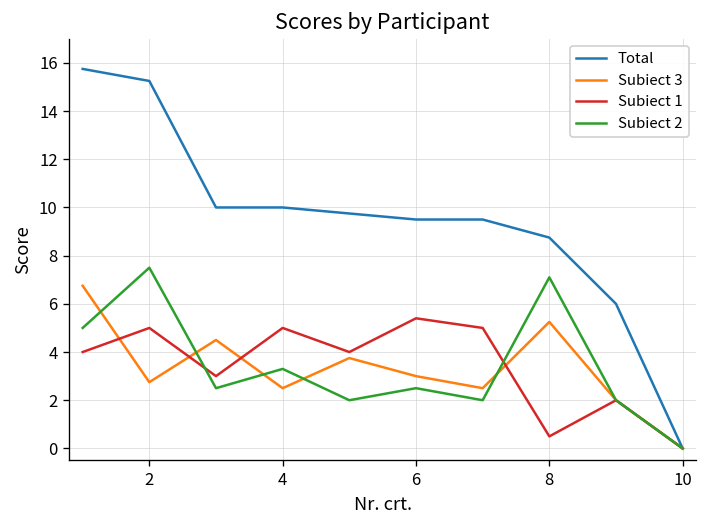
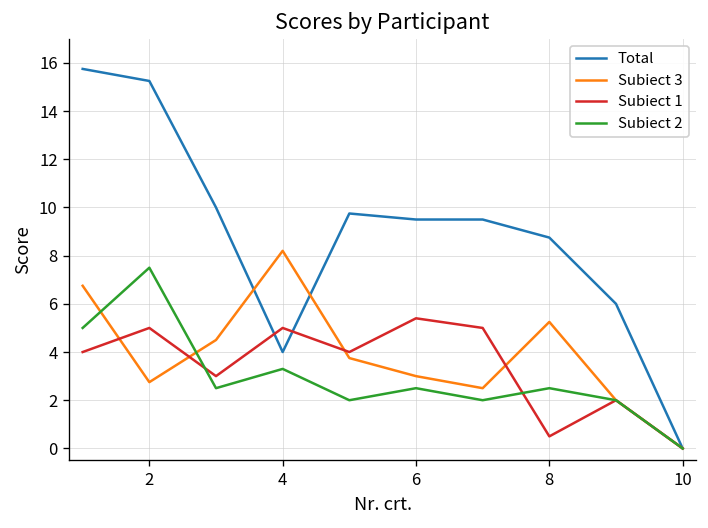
  {
    "Total": {
      "2": 15.3,
-     "4": 10,
+     "4": 4,
      "6": 9.5,
      "8": 8.8
    },
    "Subiect 3": {
      "2": 2.8,
-     "4": 2.5,
+     "4": 8.2,
      "6": 3.0,
      "8": 5.3
    },
    "Subiect 1": {
      "2": 5.0,
      "4": 5.0,
      "6": 5.4,
      "8": 0.5
    },
    "Subiect 2": {
      "2": 7.5,
      "4": 3.3,
      "6": 2.5,
-     "8": 7.1
+     "8": 2.5
    }
  }
